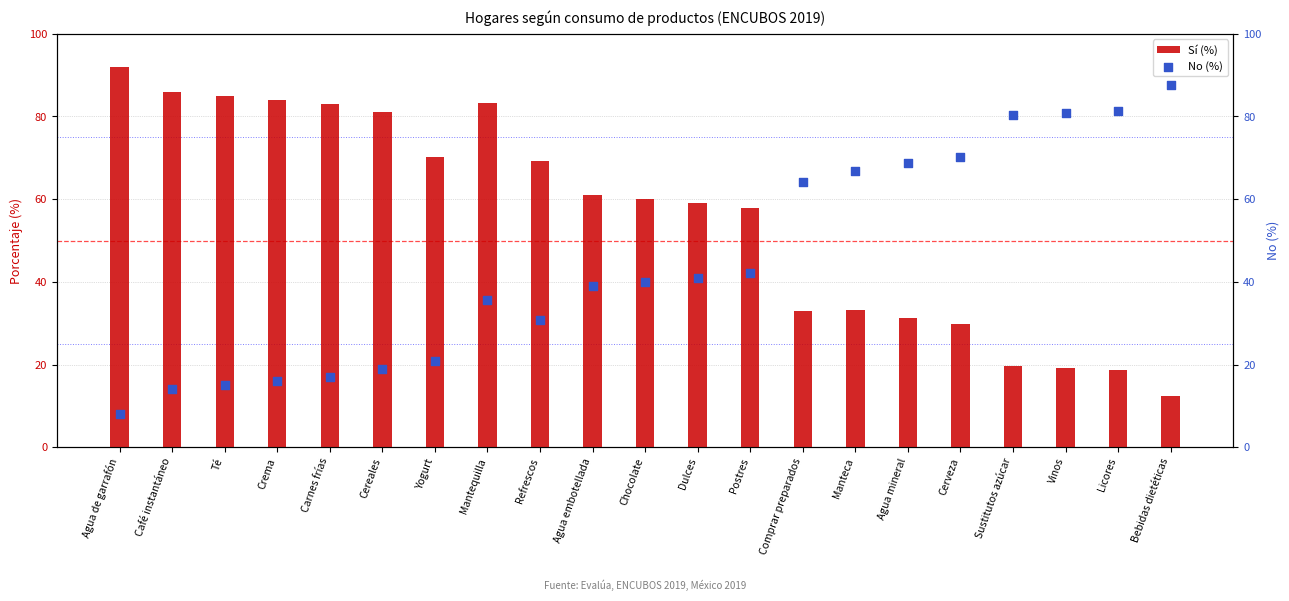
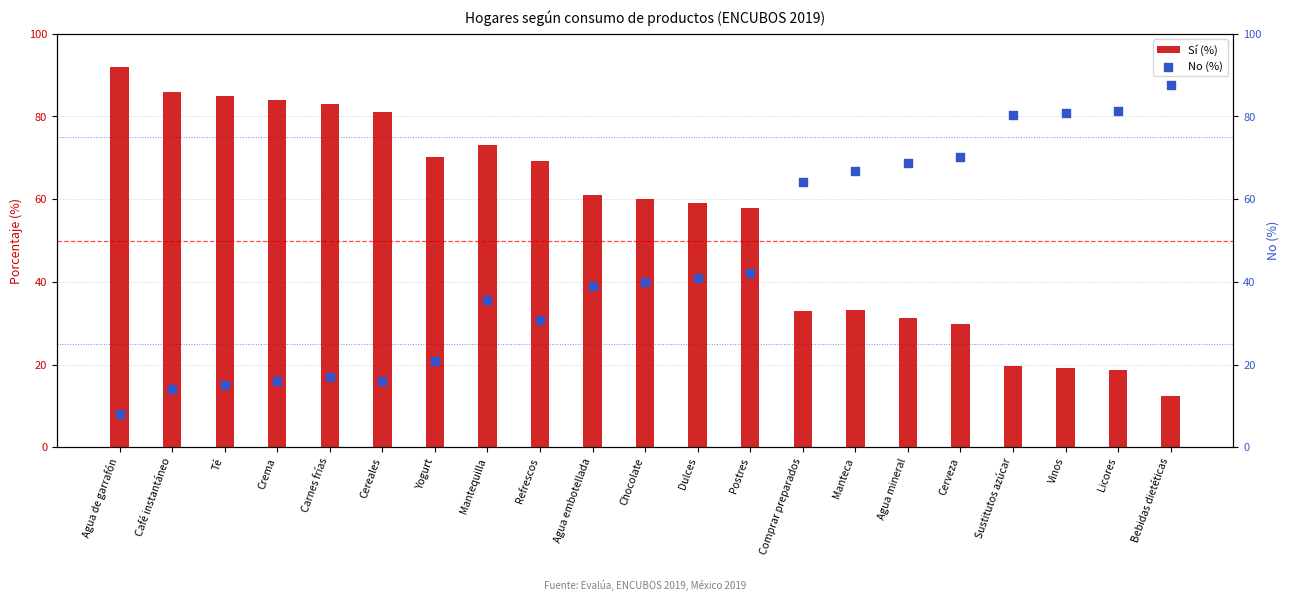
  {
    "Sí (%)": {
      "Agua de garrafón": 92,
      "Café instantáneo": 86,
      "Té": 85,
      "Crema": 84,
      "Carnes frías": 83,
      "Cereales": 81,
      "Yogurt": 70,
-     "Mantequilla": 83,
+     "Mantequilla": 73,
      "Refrescos": 69,
      "Agua embotellada": 61,
      "Chocolate": 60,
      "Dulces": 59,
      "Postres": 58,
      "Comprar preparados": 33,
      "Manteca": 33,
      "Agua mineral": 31,
      "Cerveza": 30,
      "Sustitutos azúcar": 20,
      "Vinos": 19,
      "Licores": 19,
      "Bebidas dietéticas": 12
    },
    "No (%)": {
-     "Cereales": 19
+     "Cereales": 16
    }
  }
